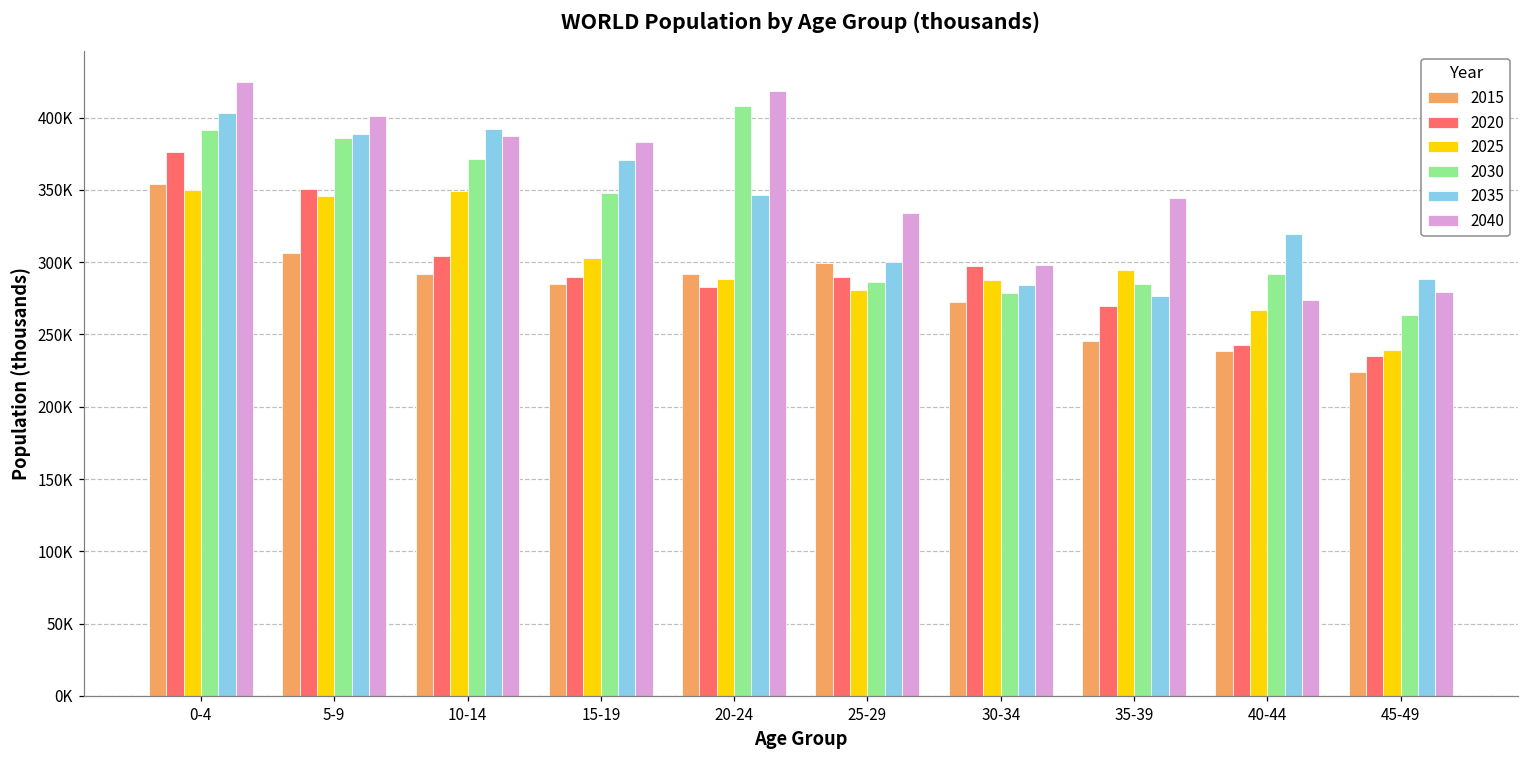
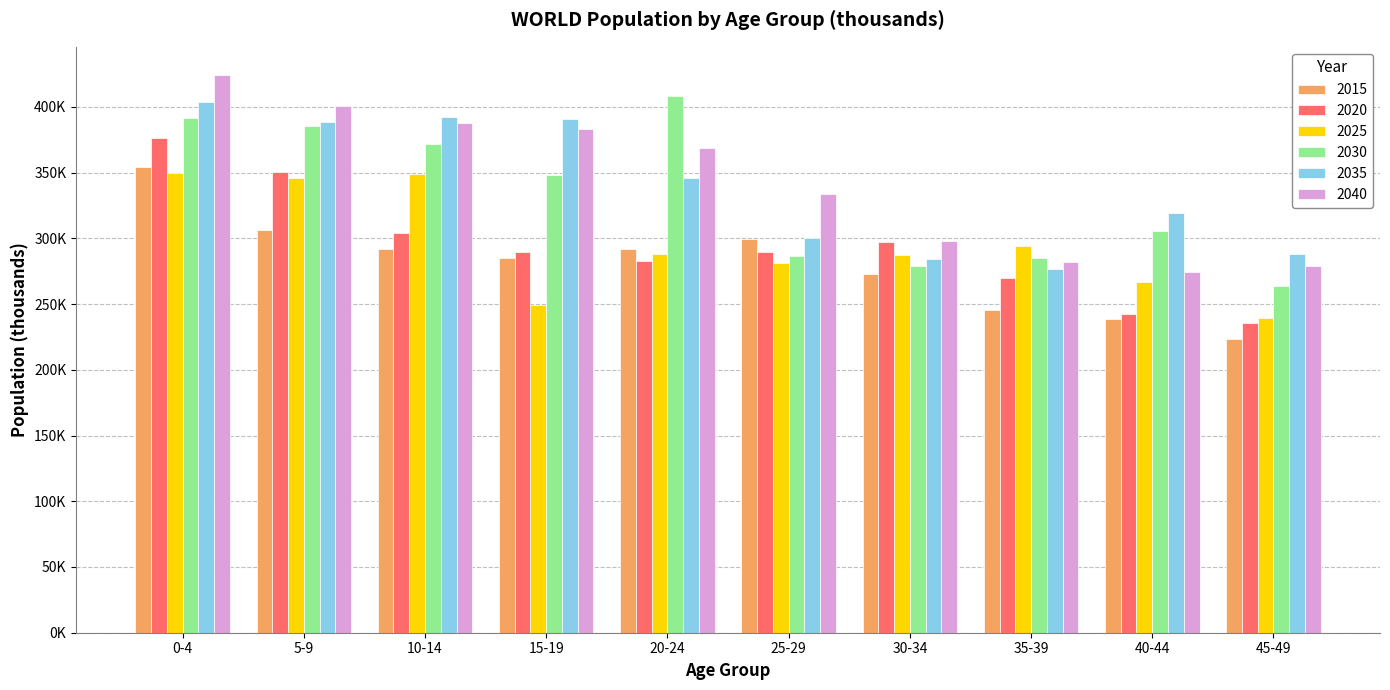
  {
    "2025": {
      "0-4": 350000,
      "5-9": 346000,
      "10-14": 349000,
-     "15-19": 303000,
+     "15-19": 249000,
      "20-24": 288000,
      "25-29": 281000,
      "30-34": 288000,
      "35-39": 294000,
      "40-44": 267000,
      "45-49": 239000
    },
    "2030": {
      "0-4": 391000,
      "5-9": 386000,
      "10-14": 372000,
      "15-19": 348000,
      "20-24": 408000,
      "25-29": 286000,
      "30-34": 279000,
      "35-39": 285000,
-     "40-44": 292000,
+     "40-44": 306000,
      "45-49": 264000
    },
    "2035": {
      "0-4": 403000,
      "5-9": 389000,
      "10-14": 392000,
-     "15-19": 370000,
+     "15-19": 391000,
      "20-24": 346000,
      "25-29": 300000,
      "30-34": 284000,
      "35-39": 277000,
      "40-44": 320000,
      "45-49": 288000
    },
    "2040": {
      "0-4": 424000,
      "5-9": 401000,
      "10-14": 388000,
      "15-19": 383000,
-     "20-24": 418000,
+     "20-24": 369000,
      "25-29": 334000,
      "30-34": 298000,
-     "35-39": 344000,
+     "35-39": 282000,
      "40-44": 274000,
      "45-49": 279000
    }
  }
